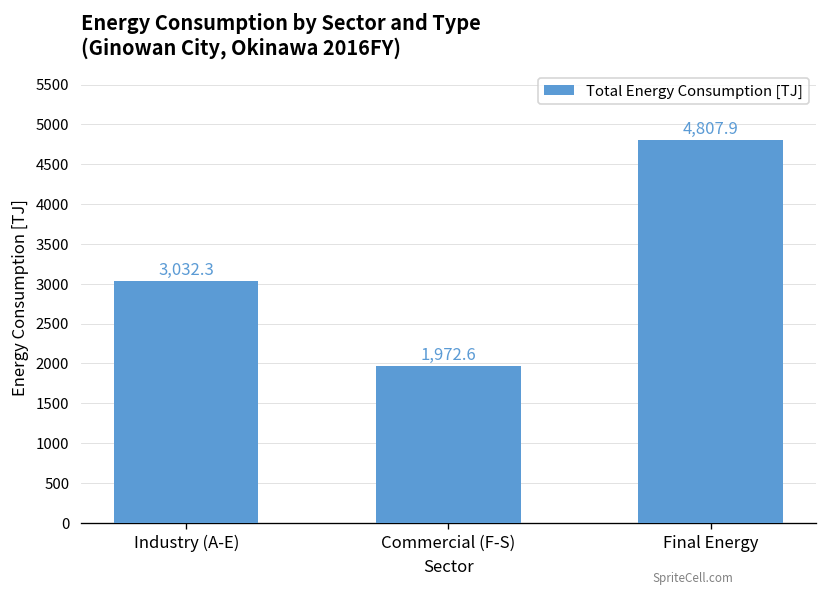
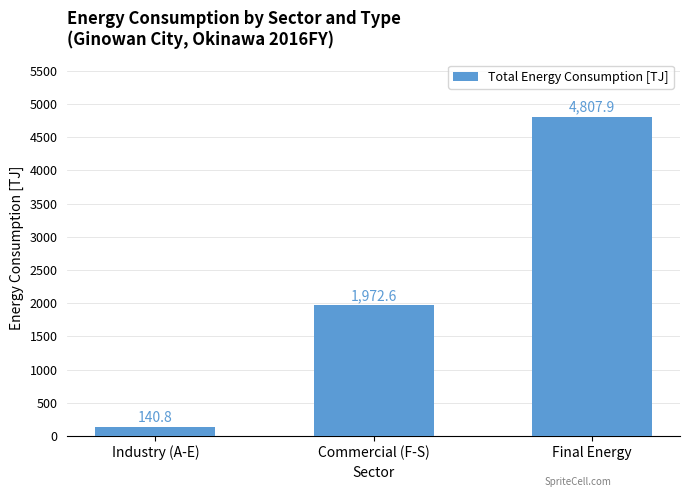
  {
-   "Industry (A-E)": "3,032.3",
+   "Industry (A-E)": "140.8",
    "Commercial (F-S)": "1,972.6",
    "Final Energy": "4,807.9"
  }
